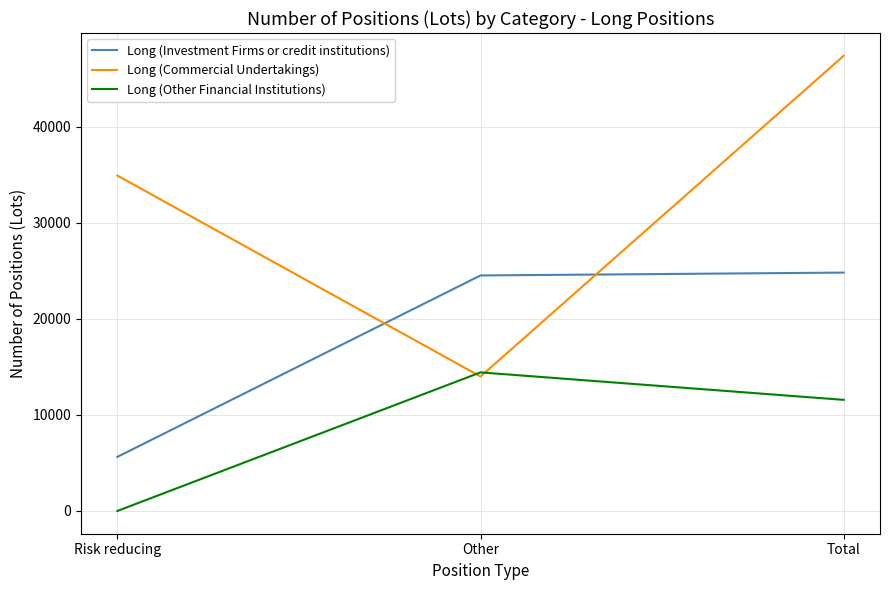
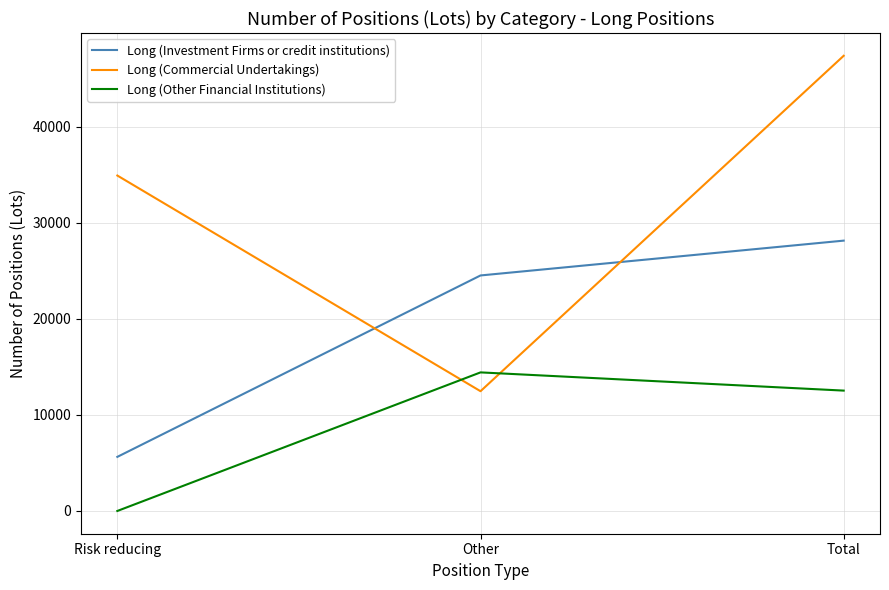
  {
    "Long (Investment Firms or credit institutions)": {
      "Risk reducing": 6000,
      "Other": 25000,
-     "Total": 25000
+     "Total": 28000
    },
    "Long (Commercial Undertakings)": {
      "Risk reducing": 35000,
-     "Other": 14000,
+     "Other": 12000,
      "Total": 47000
    },
    "Long (Other Financial Institutions)": {
      "Risk reducing": 0,
      "Other": 14000,
-     "Total": 12000
+     "Total": 13000
    }
  }
